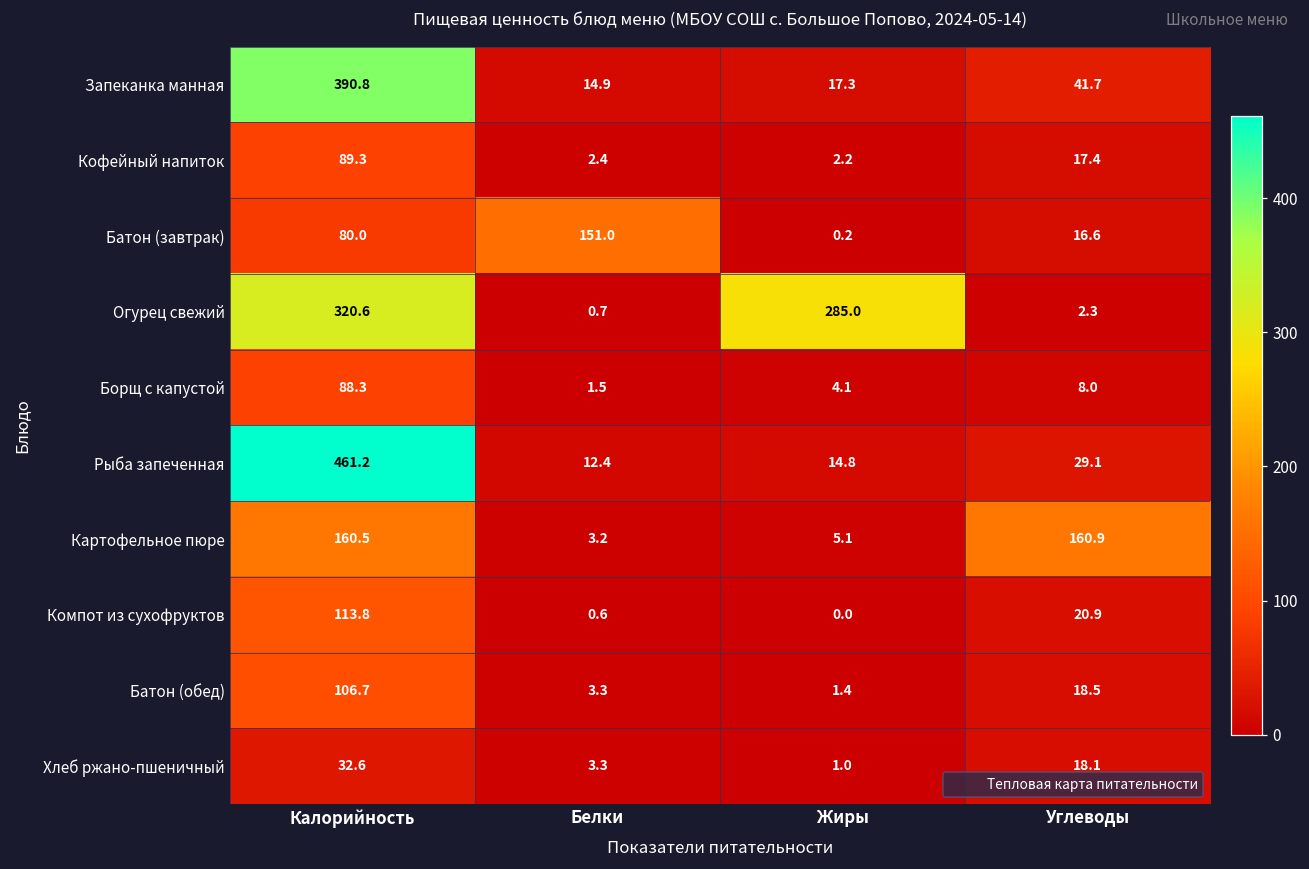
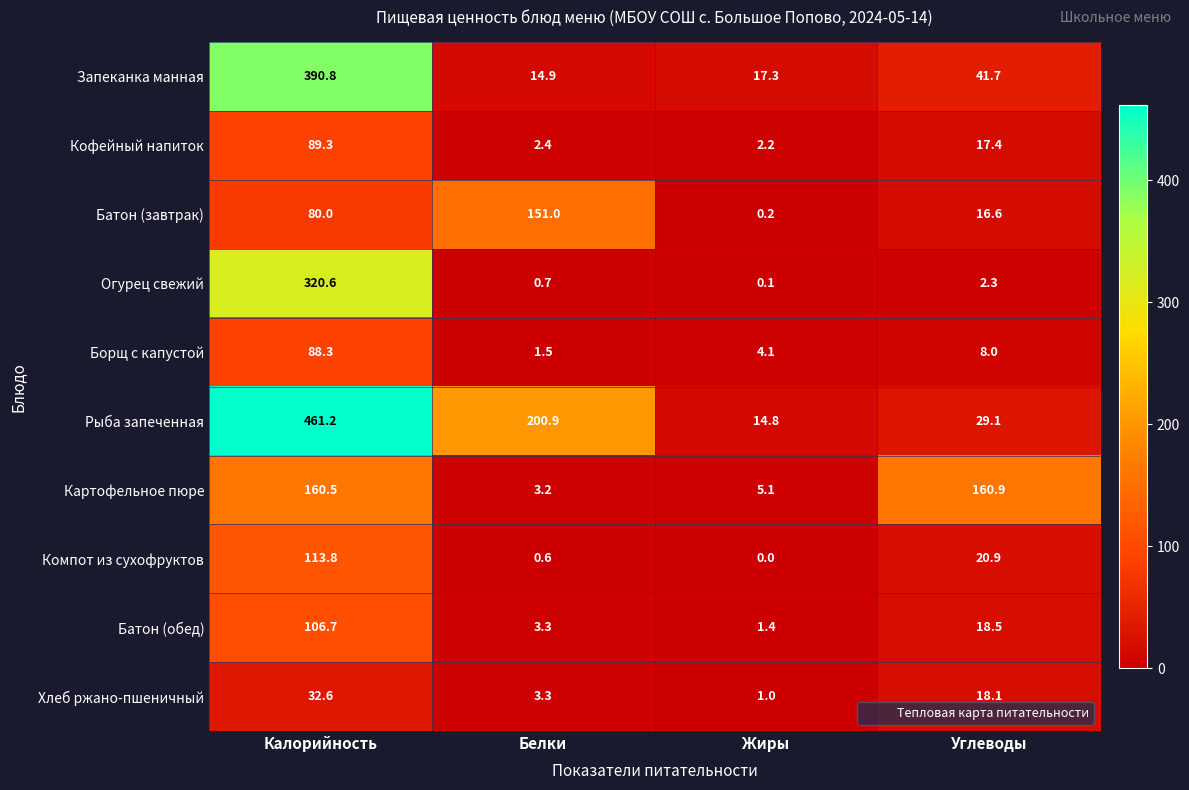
  {
    "Запеканка манная": {
      "Калорийность": 390.8,
      "Белки": 14.9,
      "Жиры": 17.3,
      "Углеводы": 41.7
    },
    "Кофейный напиток": {
      "Калорийность": 89.3,
      "Белки": 2.4,
      "Жиры": 2.2,
      "Углеводы": 17.4
    },
    "Батон (завтрак)": {
      "Калорийность": 80.0,
      "Белки": 151.0,
      "Жиры": 0.2,
      "Углеводы": 16.6
    },
    "Огурец свежий": {
      "Калорийность": 320.6,
      "Белки": 0.7,
-     "Жиры": 285.0,
+     "Жиры": 0.1,
      "Углеводы": 2.3
    },
    "Борщ с капустой": {
      "Калорийность": 88.3,
      "Белки": 1.5,
      "Жиры": 4.1,
      "Углеводы": 8.0
    },
    "Рыба запеченная": {
      "Калорийность": 461.2,
-     "Белки": 12.4,
+     "Белки": 200.9,
      "Жиры": 14.8,
      "Углеводы": 29.1
    },
    "Картофельное пюре": {
      "Калорийность": 160.5,
      "Белки": 3.2,
      "Жиры": 5.1,
      "Углеводы": 160.9
    },
    "Компот из сухофруктов": {
      "Калорийность": 113.8,
      "Белки": 0.6,
      "Жиры": 0.0,
      "Углеводы": 20.9
    },
    "Батон (обед)": {
      "Калорийность": 106.7,
      "Белки": 3.3,
      "Жиры": 1.4,
      "Углеводы": 18.5
    },
    "Хлеб ржано-пшеничный": {
      "Калорийность": 32.6,
      "Белки": 3.3,
      "Жиры": 1.0
    }
  }
